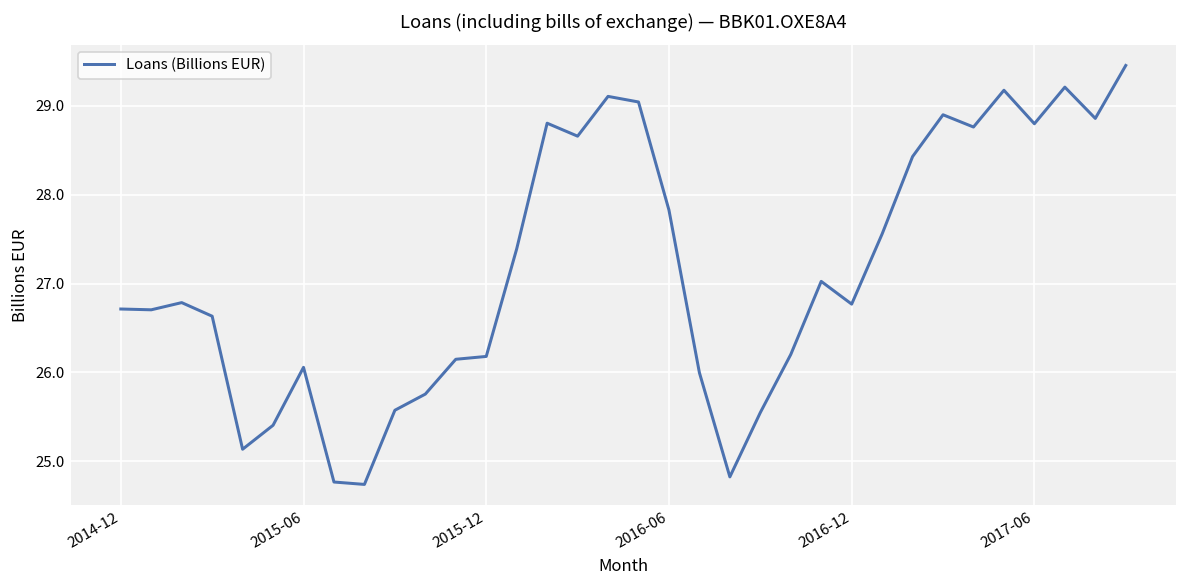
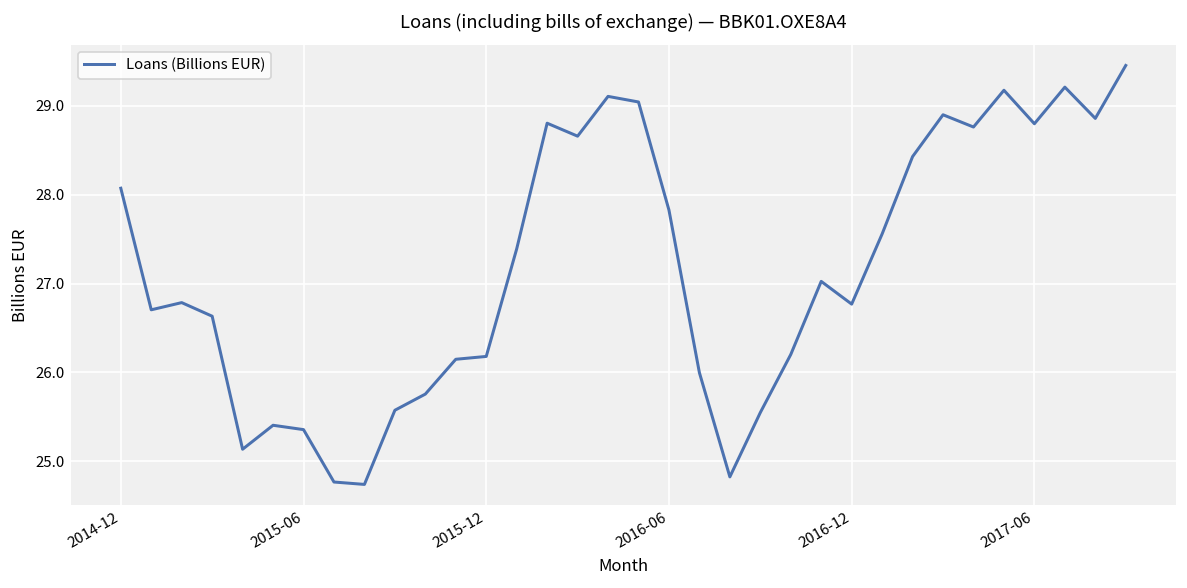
  {
-   "2014-12": 26.7,
-   "2015-06": 26.1,
+   "2014-12": 28.1,
+   "2015-06": 25.4,
    "2015-12": 26.2,
    "2016-06": 27.8,
    "2016-12": 26.8,
    "2017-06": 28.8
  }
